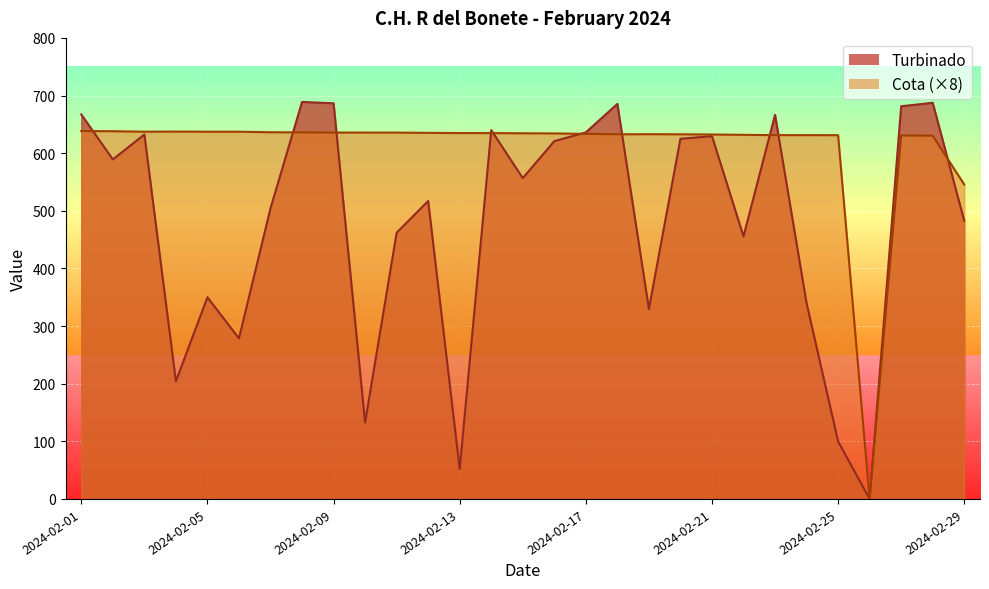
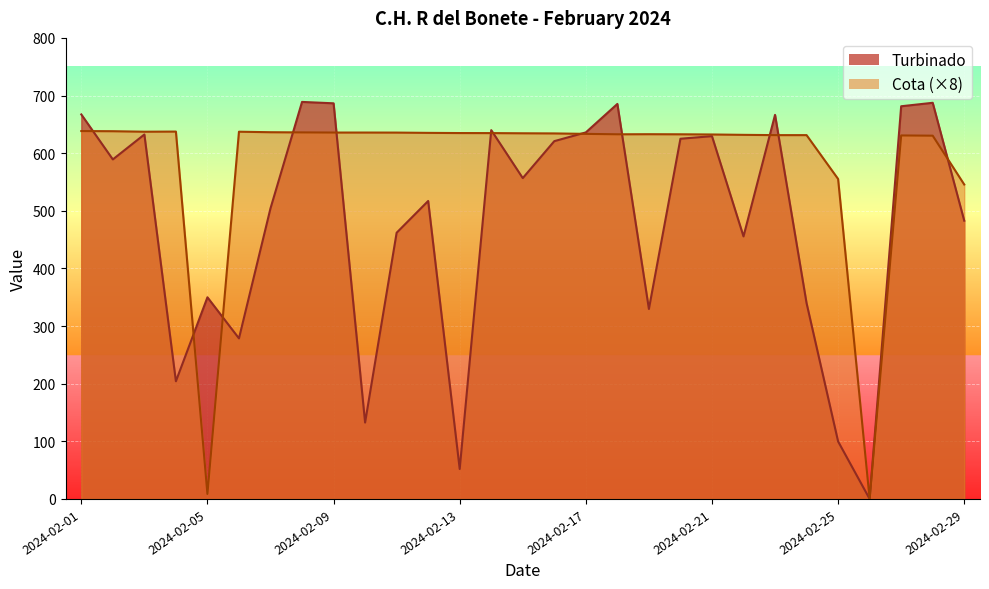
  {
    "Turbinado": {
      "2024-02-01": 670,
      "2024-02-05": 350,
      "2024-02-09": 690,
      "2024-02-13": 50,
      "2024-02-25": 100,
      "2024-02-29": 480
    },
    "Cota (×8)": {
      "2024-02-01": 640,
-     "2024-02-05": 640,
+     "2024-02-05": 10,
      "2024-02-09": 640,
      "2024-02-13": 630,
-     "2024-02-25": 630,
+     "2024-02-25": 560,
      "2024-02-29": 550
    }
  }
